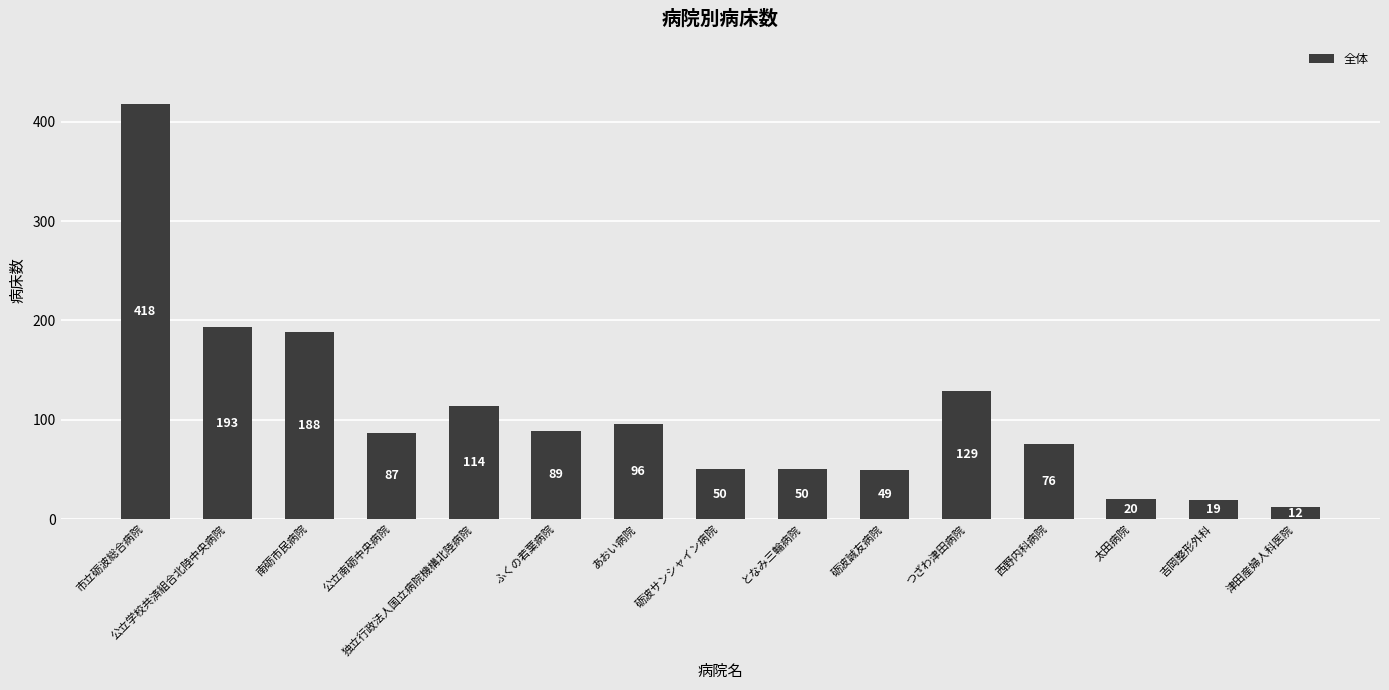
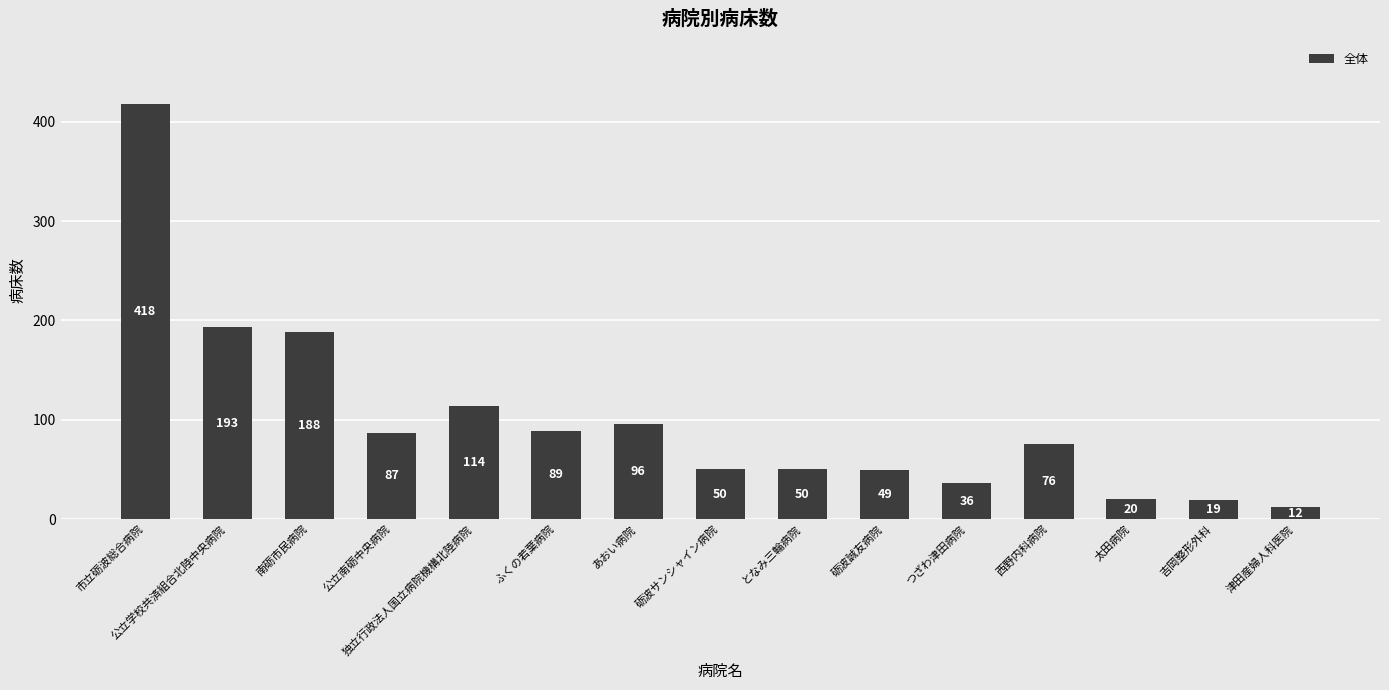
  {
    "市立砺波総合病院": 418,
    "公立学校共済組合北陸中央病院": 193,
    "南砺市民病院": 188,
    "公立南砺中央病院": 87,
    "独立行政法人国立病院機構北陸病院": 114,
    "ふくの若葉病院": 89,
    "あおい病院": 96,
    "砺波サンシャイン病院": 50,
    "となみ三輪病院": 50,
    "砺波誠友病院": 49,
-   "つざわ津田病院": 129,
+   "つざわ津田病院": 36,
    "西野内科病院": 76,
    "太田病院": 20,
    "吉岡整形外科": 19,
    "津田産婦人科医院": 12
  }
